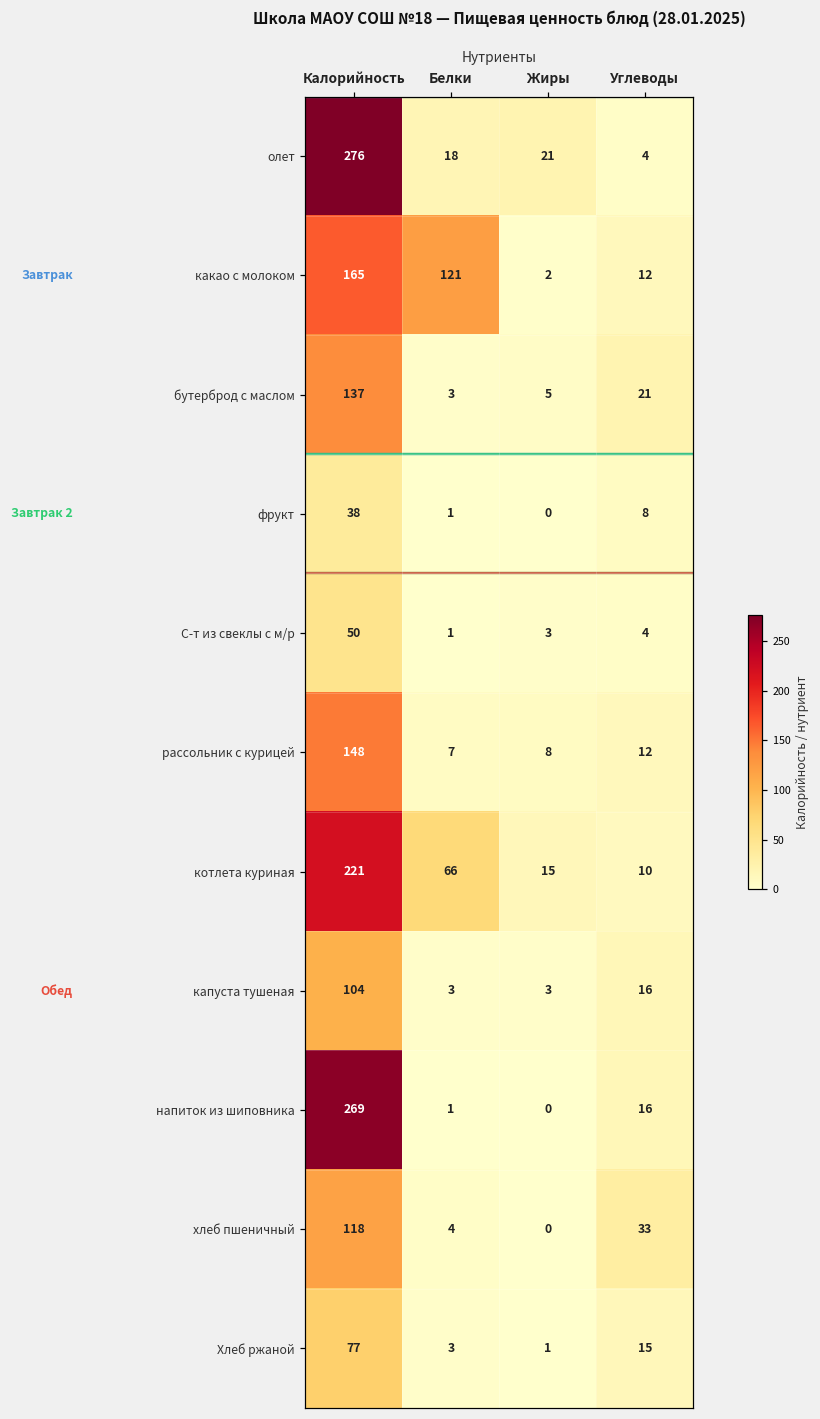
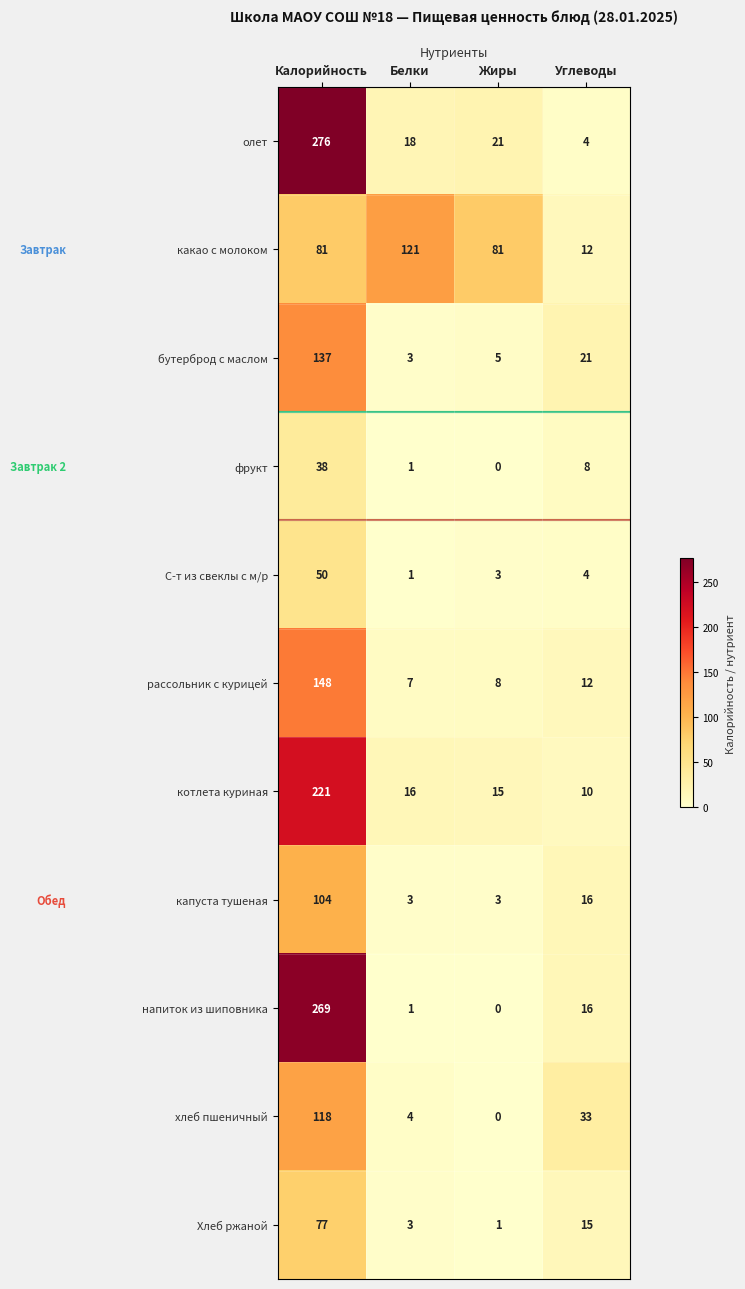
  {
    "олет": {
      "Калорийность": 276,
      "Белки": 18,
      "Жиры": 21,
      "Углеводы": 4
    },
    "какао с молоком": {
-     "Калорийность": 165,
+     "Калорийность": 81,
      "Белки": 121,
-     "Жиры": 2,
+     "Жиры": 81,
      "Углеводы": 12
    },
    "бутерброд с маслом": {
      "Калорийность": 137,
      "Белки": 3,
      "Жиры": 5,
      "Углеводы": 21
    },
    "фрукт": {
      "Калорийность": 38,
      "Белки": 1,
      "Жиры": 0,
      "Углеводы": 8
    },
    "С-т из свеклы с м/р": {
      "Калорийность": 50,
      "Белки": 1,
      "Жиры": 3,
      "Углеводы": 4
    },
    "рассольник с курицей": {
      "Калорийность": 148,
      "Белки": 7,
      "Жиры": 8,
      "Углеводы": 12
    },
    "котлета куриная": {
      "Калорийность": 221,
-     "Белки": 66,
+     "Белки": 16,
      "Жиры": 15,
      "Углеводы": 10
    },
    "капуста тушеная": {
      "Калорийность": 104,
      "Белки": 3,
      "Жиры": 3,
      "Углеводы": 16
    },
    "напиток из шиповника": {
      "Калорийность": 269,
      "Белки": 1,
      "Жиры": 0,
      "Углеводы": 16
    },
    "хлеб пшеничный": {
      "Калорийность": 118,
      "Белки": 4,
      "Жиры": 0,
      "Углеводы": 33
    },
    "Хлеб ржаной": {
      "Калорийность": 77,
      "Белки": 3,
      "Жиры": 1,
      "Углеводы": 15
    }
  }
